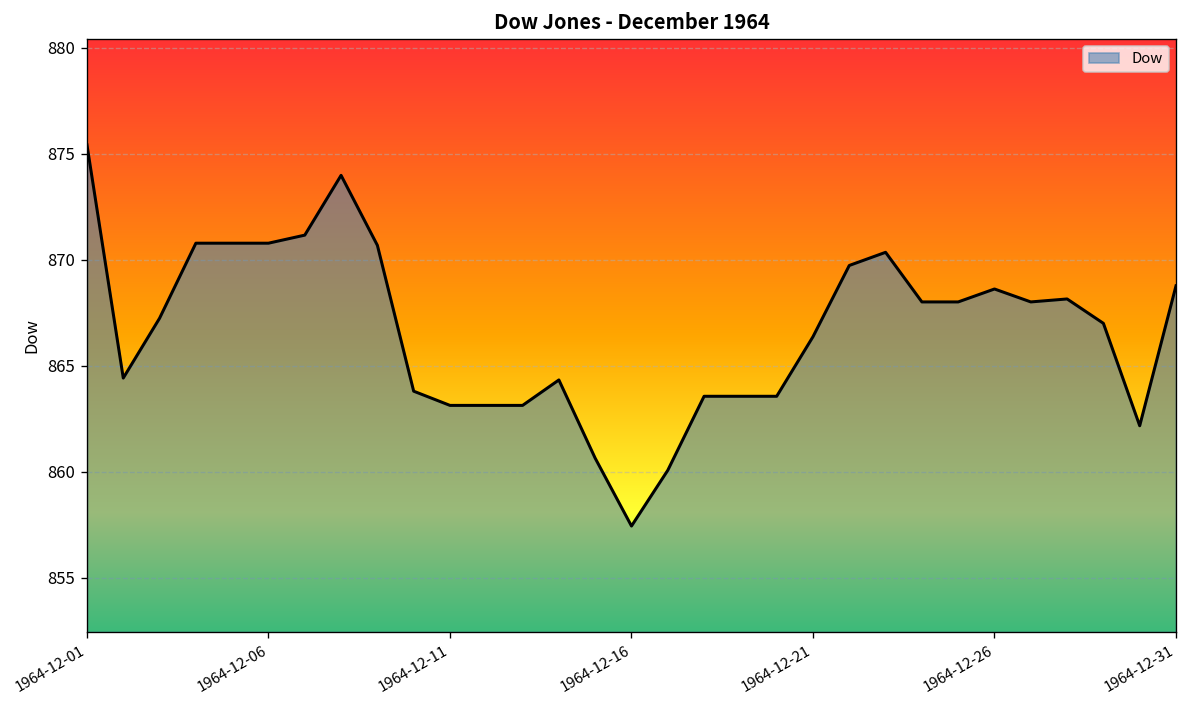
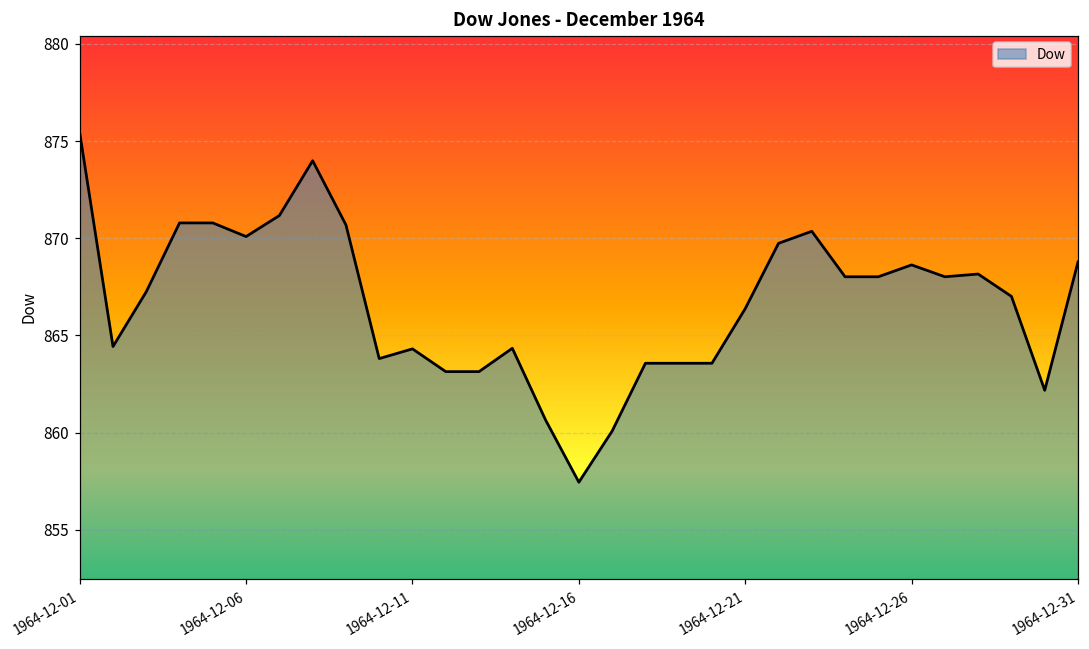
  {
    "1964-12-01": 875.4,
-   "1964-12-06": 870.8,
-   "1964-12-11": 863.1,
+   "1964-12-06": 870.1,
+   "1964-12-11": 864.3,
    "1964-12-16": 857.5,
    "1964-12-21": 866.4,
    "1964-12-26": 868.6,
    "1964-12-31": 868.8
  }
